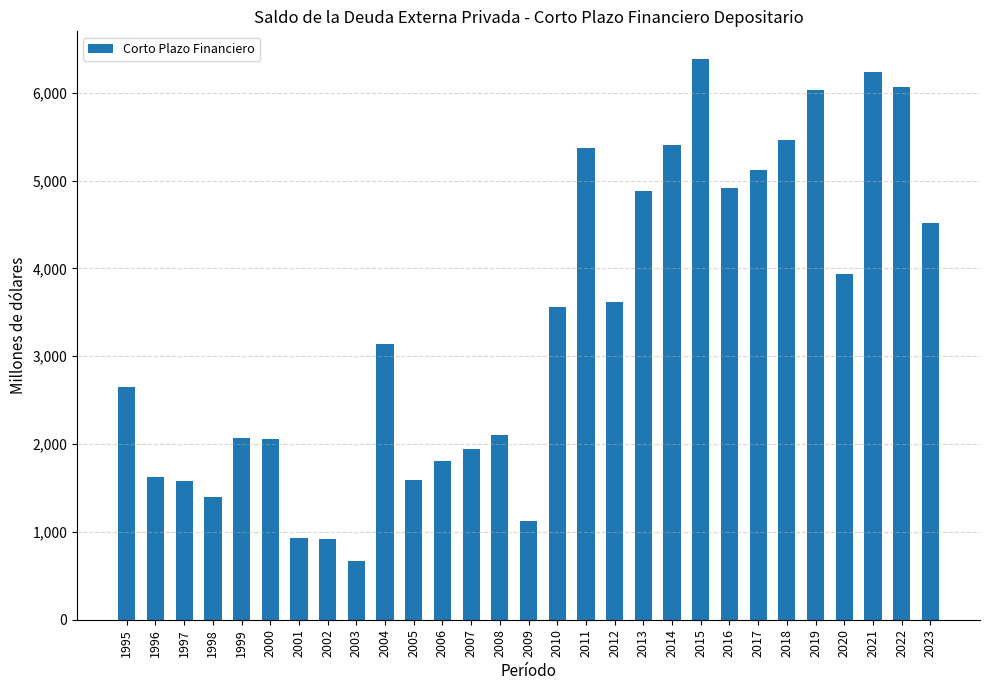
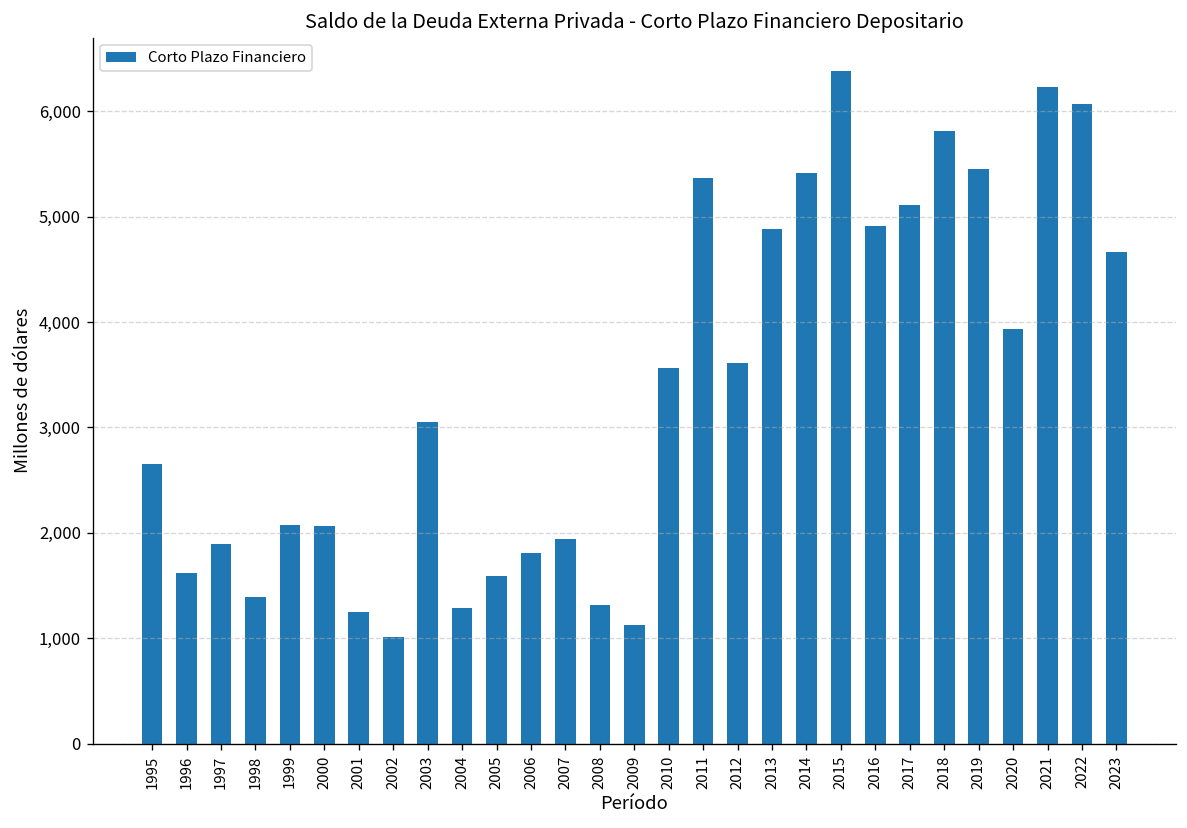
  {
    "1995": "2,700",
    "1996": "1,600",
-   "1997": "1,600",
+   "1997": "1,900",
    "1998": "1,400",
    "1999": "2,100",
    "2000": "2,100",
-   "2001": "900",
-   "2002": "900",
-   "2003": "700",
-   "2004": "3,100",
+   "2001": "1,200",
+   "2002": "1,000",
+   "2003": "3,100",
+   "2004": "1,300",
    "2005": "1,600",
    "2006": "1,800",
    "2007": "1,900",
-   "2008": "2,100",
+   "2008": "1,300",
    "2009": "1,100",
    "2010": "3,600",
    "2011": "5,400",
    "2012": "3,600",
    "2013": "4,900",
    "2014": "5,400",
    "2015": "6,400",
    "2016": "4,900",
    "2017": "5,100",
-   "2018": "5,500",
-   "2019": "6,000",
+   "2018": "5,800",
+   "2019": "5,500",
    "2020": "3,900",
    "2021": "6,200",
    "2022": "6,100",
-   "2023": "4,500"
+   "2023": "4,700"
  }
